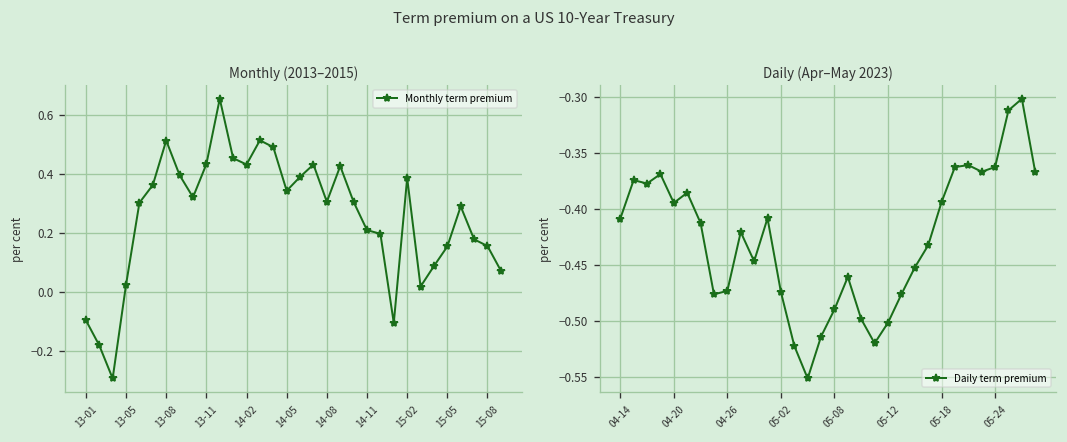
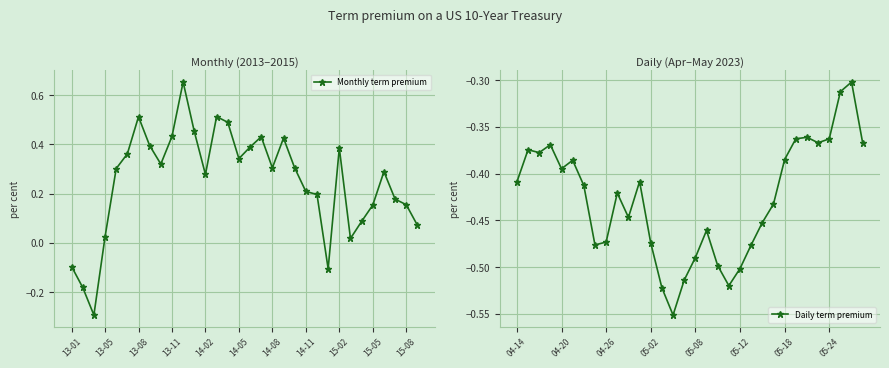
  {
    "Monthly (2013–2015)": {
      "13-01": -0.10,
      "13-05": 0.02,
      "13-08": 0.51,
      "13-11": 0.43,
-     "14-02": 0.43,
+     "14-02": 0.28,
      "14-05": 0.34,
      "14-08": 0.30,
      "14-11": 0.21,
      "15-02": 0.39,
      "15-05": 0.15,
      "15-08": 0.15
    },
    "Daily (Apr–May 2023)": {
      "04-14": -0.41,
      "04-20": -0.39,
      "04-26": -0.47,
      "05-02": -0.47,
      "05-08": -0.49,
      "05-12": -0.50,
-     "05-18": -0.394,
+     "05-18": -0.385,
      "05-24": -0.36
    }
  }
